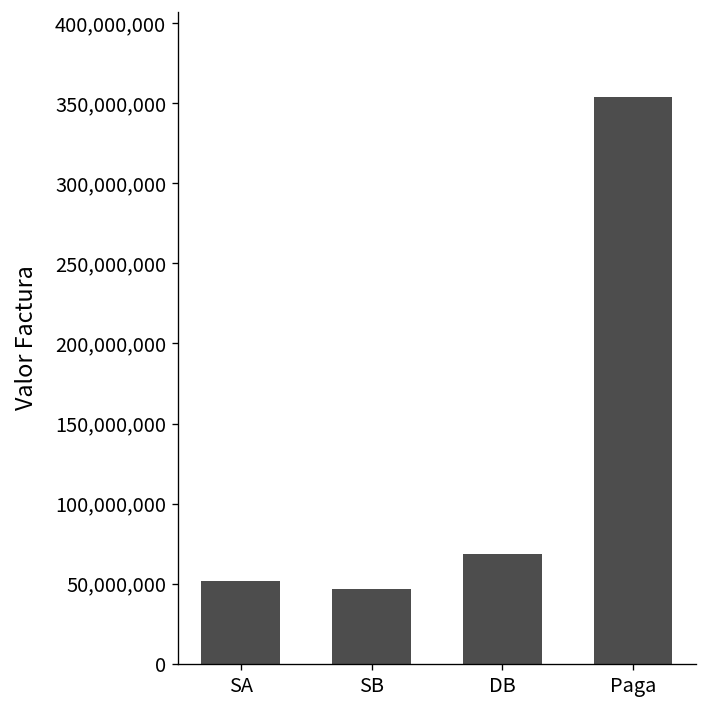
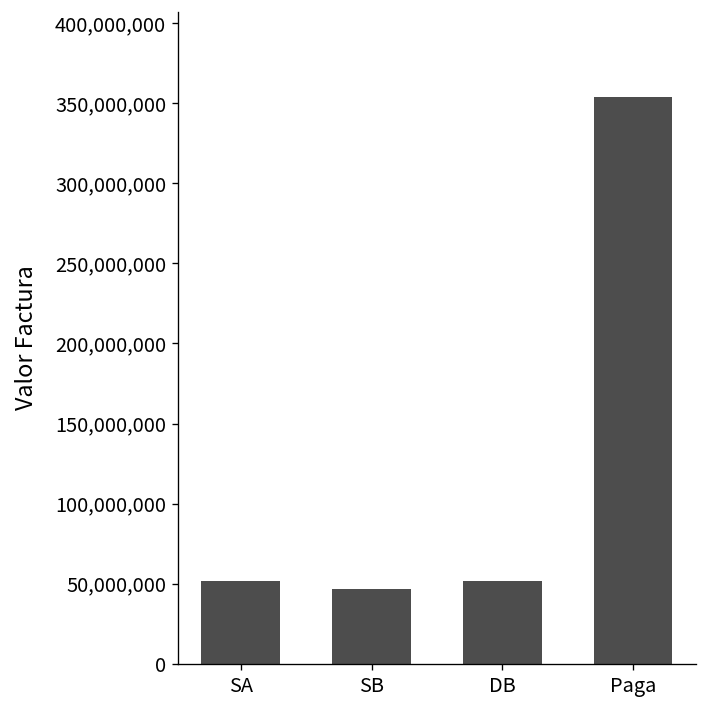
  {
    "SA": "52,000,000",
    "SB": "47,000,000",
-   "DB": "69,000,000",
+   "DB": "52,000,000",
    "Paga": "354,000,000"
  }
